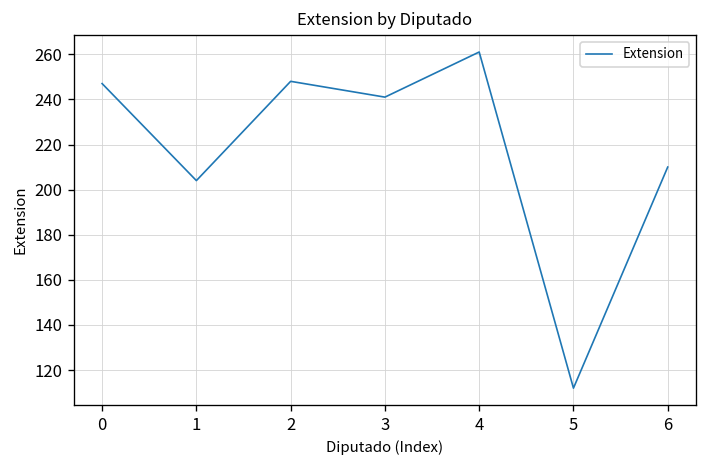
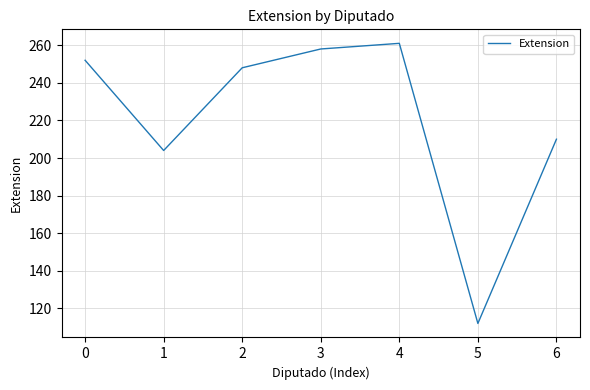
  {
-   "0": 247,
+   "0": 252,
    "1": 204,
    "2": 248,
-   "3": 241,
+   "3": 258,
    "4": 261,
    "5": 112,
    "6": 210
  }
